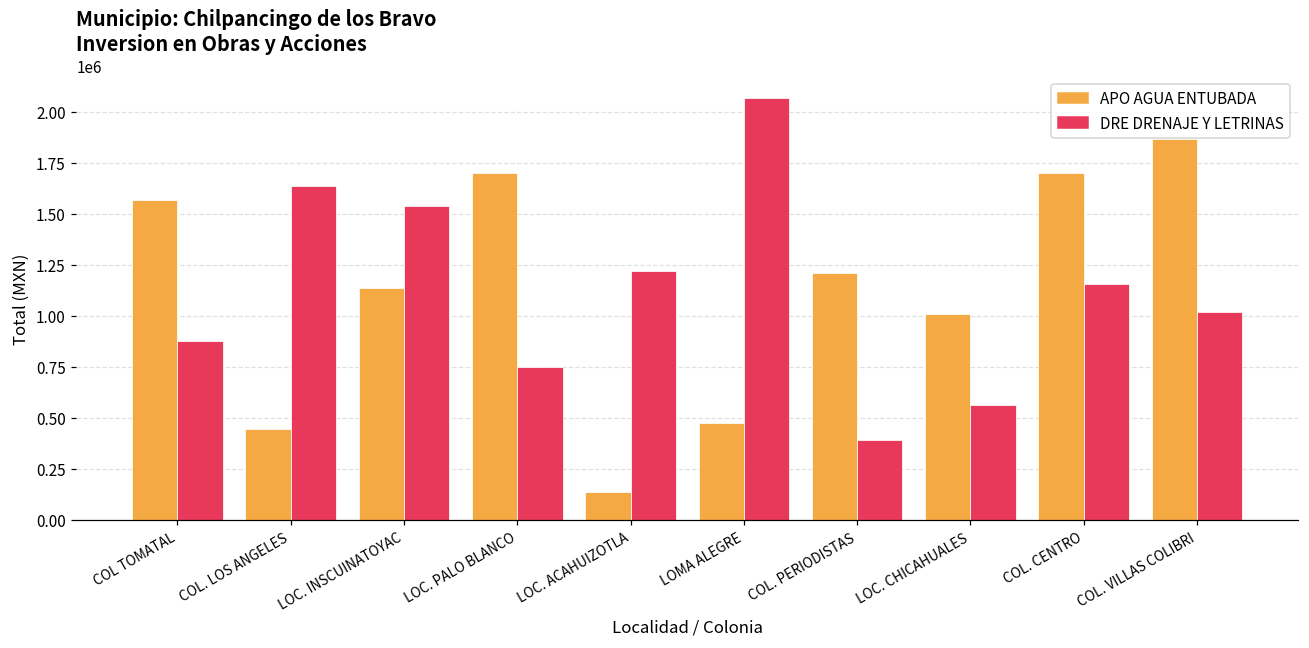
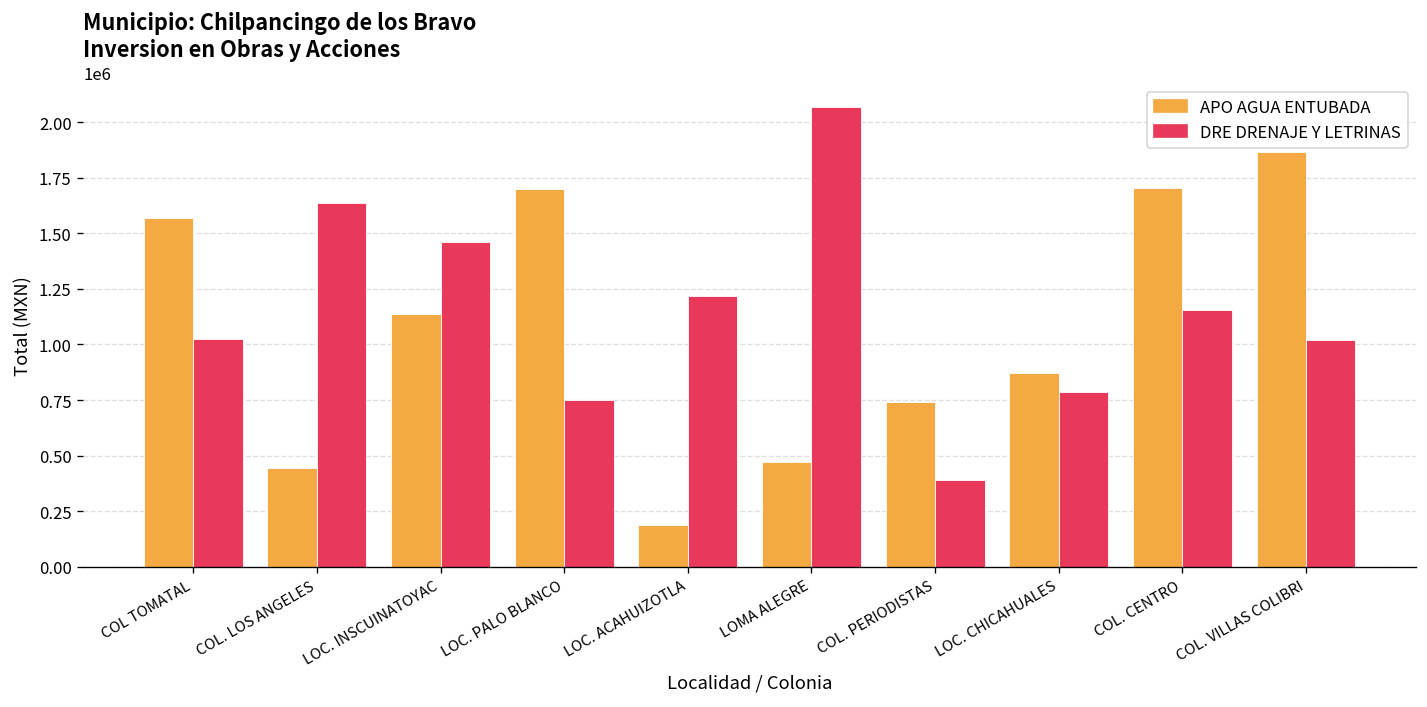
  {
    "APO AGUA ENTUBADA": {
      "COL TOMATAL": 1570000,
      "COL. LOS ANGELES": 440000,
      "LOC. INSCUINATOYAC": 1140000,
      "LOC. PALO BLANCO": 1700000,
-     "LOC. ACAHUIZOTLA": 140000,
+     "LOC. ACAHUIZOTLA": 190000,
      "LOMA ALEGRE": 470000,
-     "COL. PERIODISTAS": 1210000,
-     "LOC. CHICAHUALES": 1010000,
+     "COL. PERIODISTAS": 740000,
+     "LOC. CHICAHUALES": 870000,
      "COL. CENTRO": 1700000,
      "COL. VILLAS COLIBRI": 1870000
    },
    "DRE DRENAJE Y LETRINAS": {
-     "COL TOMATAL": 870000,
+     "COL TOMATAL": 1030000,
      "COL. LOS ANGELES": 1640000,
-     "LOC. INSCUINATOYAC": 1540000,
+     "LOC. INSCUINATOYAC": 1460000,
      "LOC. PALO BLANCO": 750000,
      "LOC. ACAHUIZOTLA": 1220000,
      "LOMA ALEGRE": 2070000,
      "COL. PERIODISTAS": 390000,
-     "LOC. CHICAHUALES": 560000,
+     "LOC. CHICAHUALES": 790000,
      "COL. CENTRO": 1150000,
      "COL. VILLAS COLIBRI": 1020000
    }
  }
